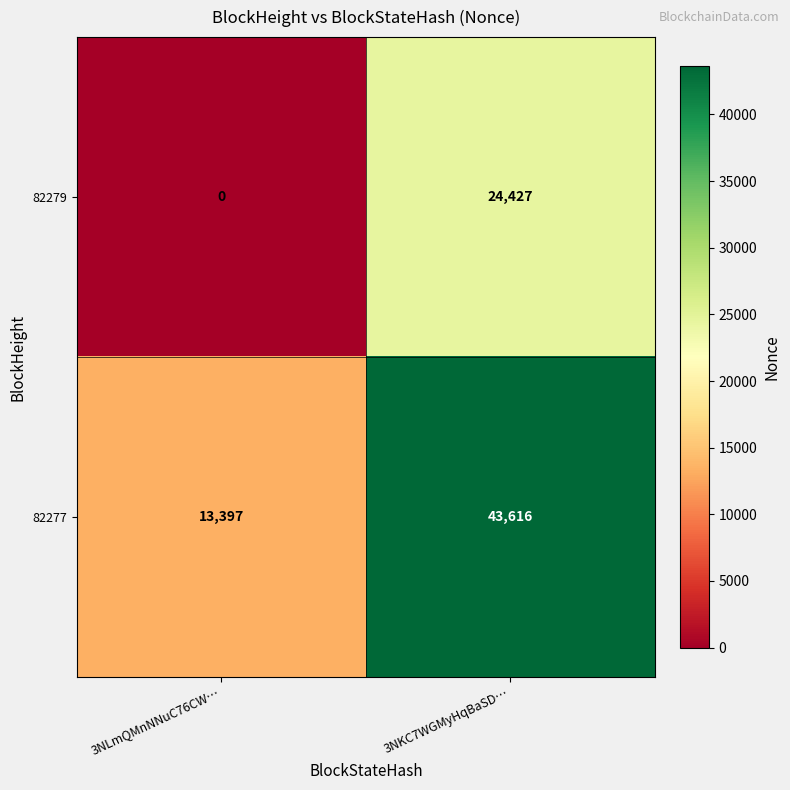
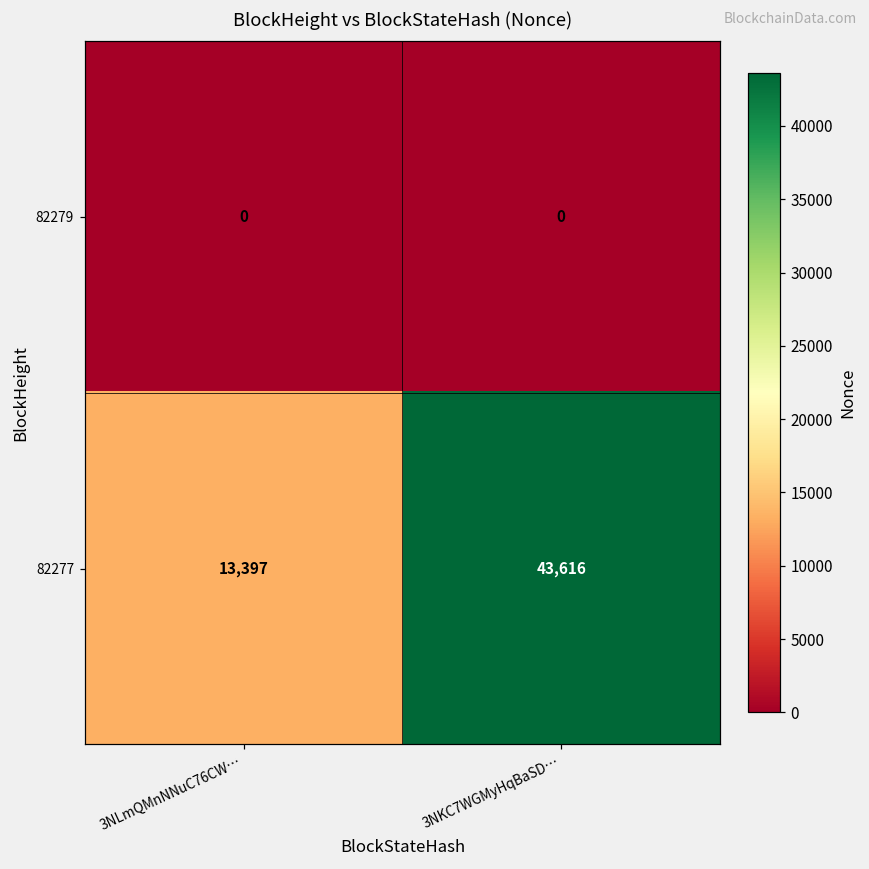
  {
    "82279": {
      "3NLmQMnNNuC76CW…": "0",
-     "3NKC7WGMyHqBaSD…": "24,427"
+     "3NKC7WGMyHqBaSD…": "0"
    },
    "82277": {
      "3NLmQMnNNuC76CW…": "13,397",
      "3NKC7WGMyHqBaSD…": "43,616"
    }
  }
